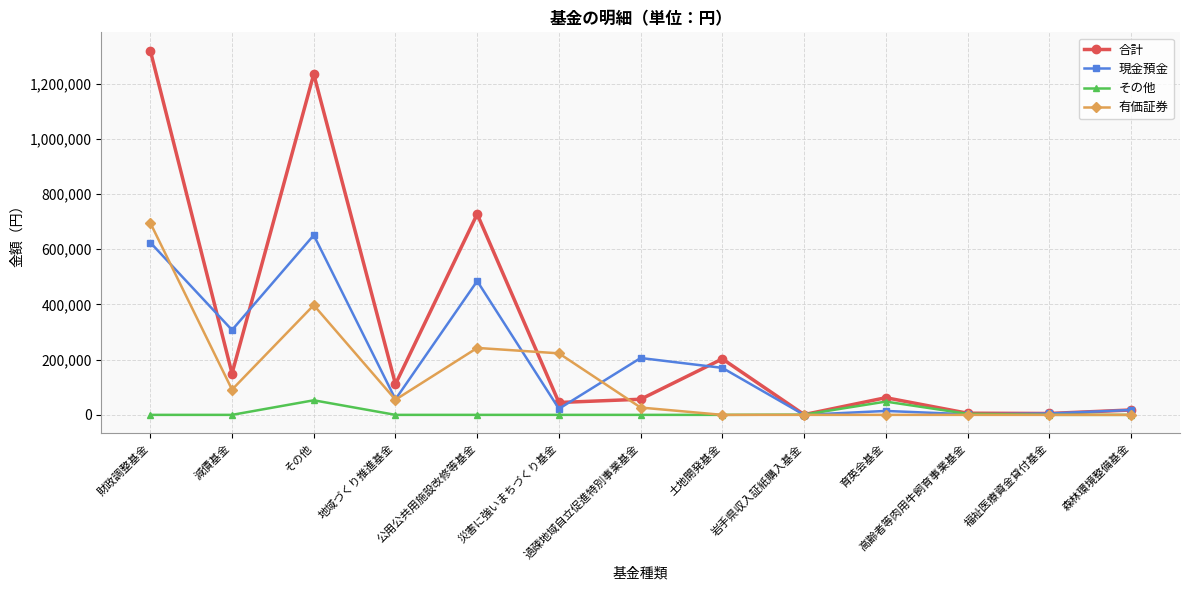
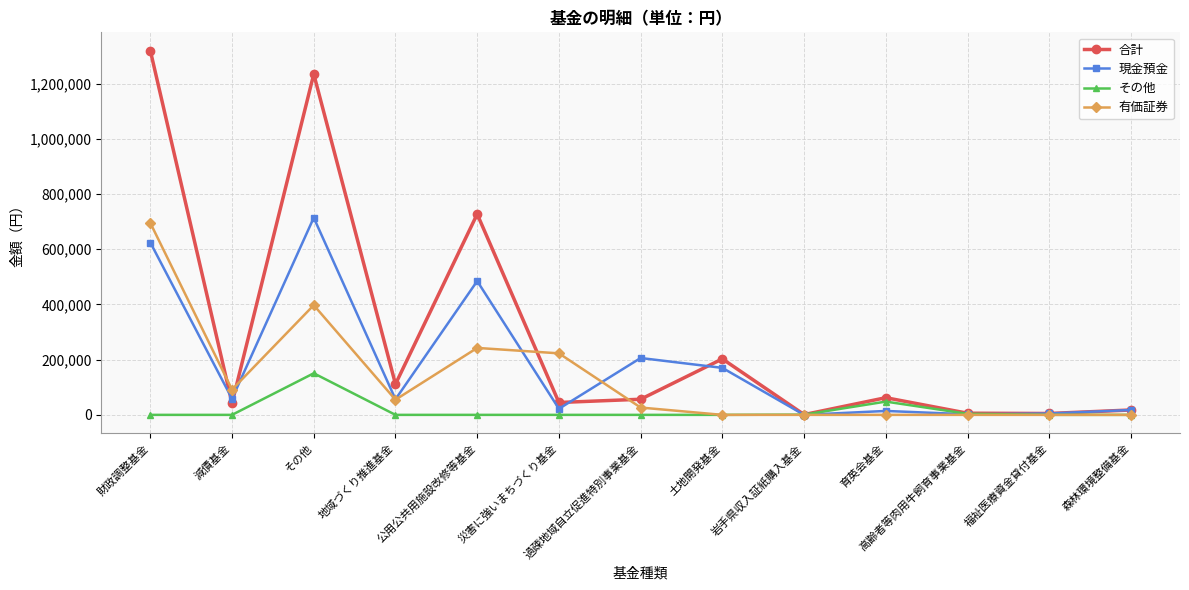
  {
    "合計": {
      "財政調整基金": "1,320,000",
-     "減債基金": "150,000",
+     "減債基金": "40,000",
      "その他": "1,230,000",
      "地域づくり推進基金": "110,000",
      "公用公共用施設改修等基金": "730,000",
      "災害に強いまちづくり基金": "40,000",
      "過疎地域自立促進特別事業基金": "60,000",
      "土地開発基金": "200,000",
      "育英会基金": "60,000"
    },
    "現金預金": {
      "財政調整基金": "620,000",
-     "減債基金": "310,000",
-     "その他": "650,000",
+     "減債基金": "60,000",
+     "その他": "710,000",
      "公用公共用施設改修等基金": "480,000",
      "災害に強いまちづくり基金": "20,000",
      "過疎地域自立促進特別事業基金": "210,000",
      "土地開発基金": "170,000",
      "育英会基金": "10,000"
    },
    "その他": {
      "財政調整基金": "0",
      "減債基金": "0",
-     "その他": "50,000",
+     "その他": "150,000",
      "地域づくり推進基金": "0",
      "公用公共用施設改修等基金": "0",
      "災害に強いまちづくり基金": "0",
      "過疎地域自立促進特別事業基金": "0",
      "育英会基金": "50,000"
    },
    "有価証券": {
      "財政調整基金": "700,000",
      "減債基金": "90,000",
      "その他": "400,000",
      "公用公共用施設改修等基金": "240,000",
      "災害に強いまちづくり基金": "220,000",
      "過疎地域自立促進特別事業基金": "30,000",
      "育英会基金": "0"
    }
  }
